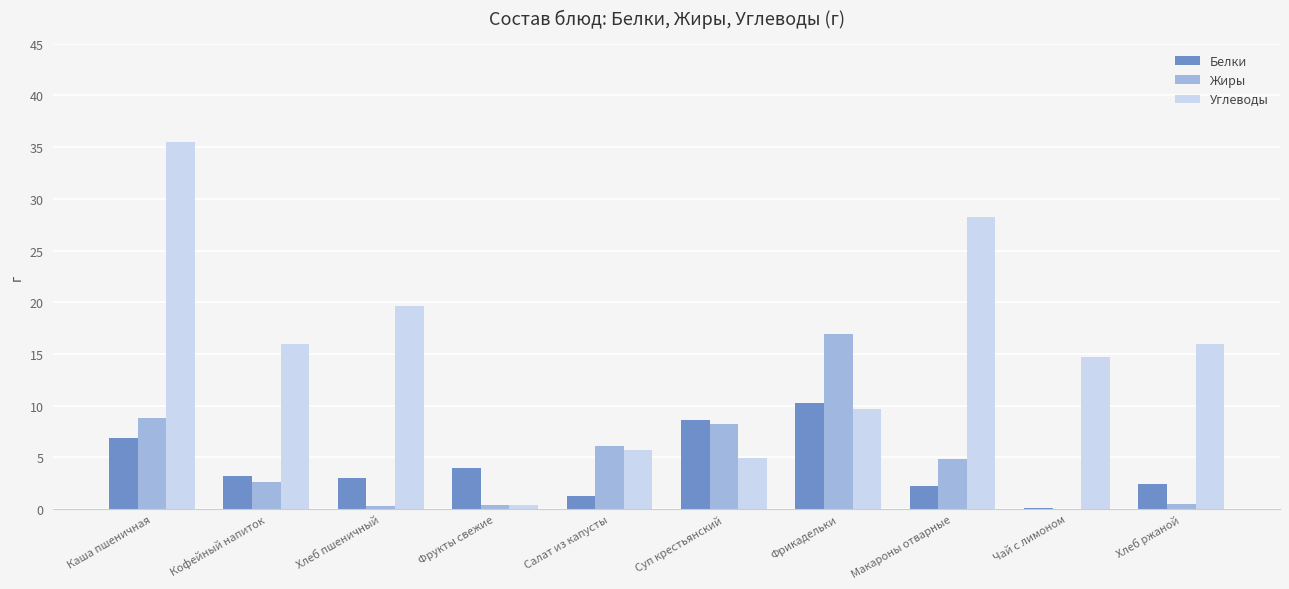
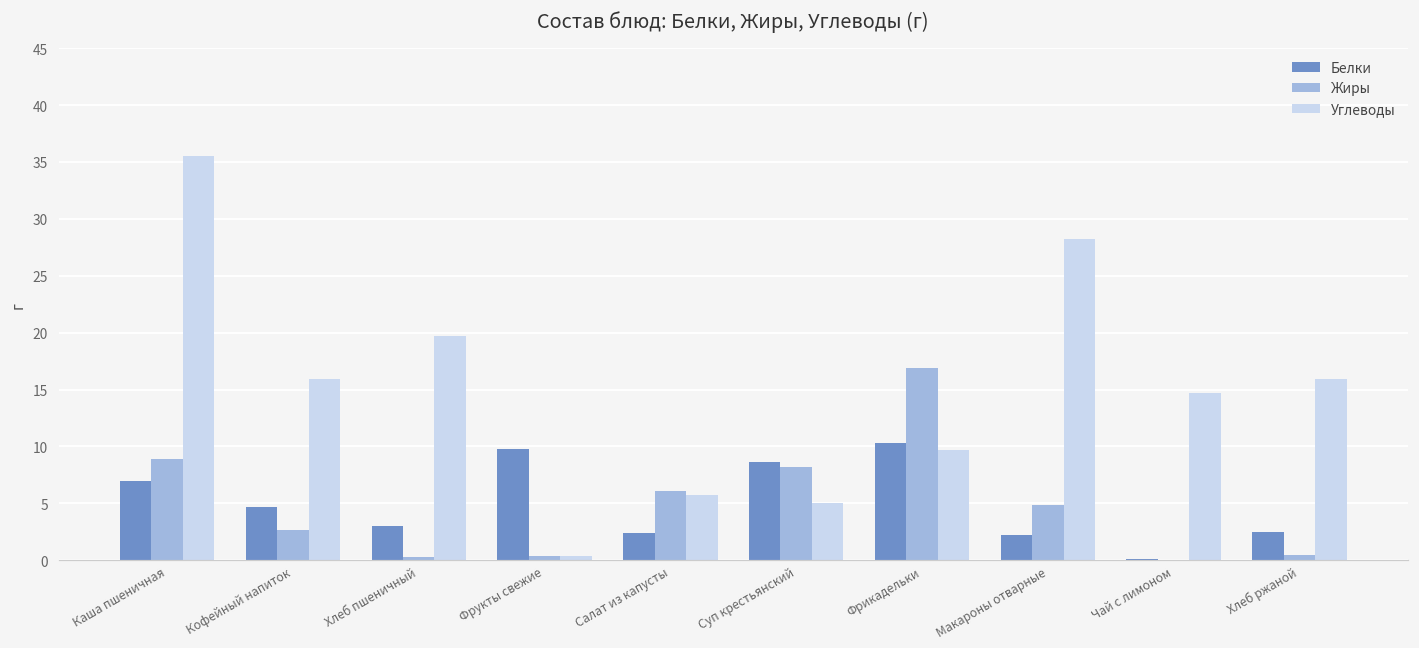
  {
    "Белки": {
      "Каша пшеничная": 6.9,
-     "Кофейный напиток": 3.2,
+     "Кофейный напиток": 4.7,
      "Хлеб пшеничный": 3.0,
-     "Фрукты свежие": 4.0,
-     "Салат из капусты": 1.3,
+     "Фрукты свежие": 9.8,
+     "Салат из капусты": 2.4,
      "Суп крестьянский": 8.7,
      "Фрикадельки": 10.3,
      "Макароны отварные": 2.3,
      "Хлеб ржаной": 2.4
    }
  }
